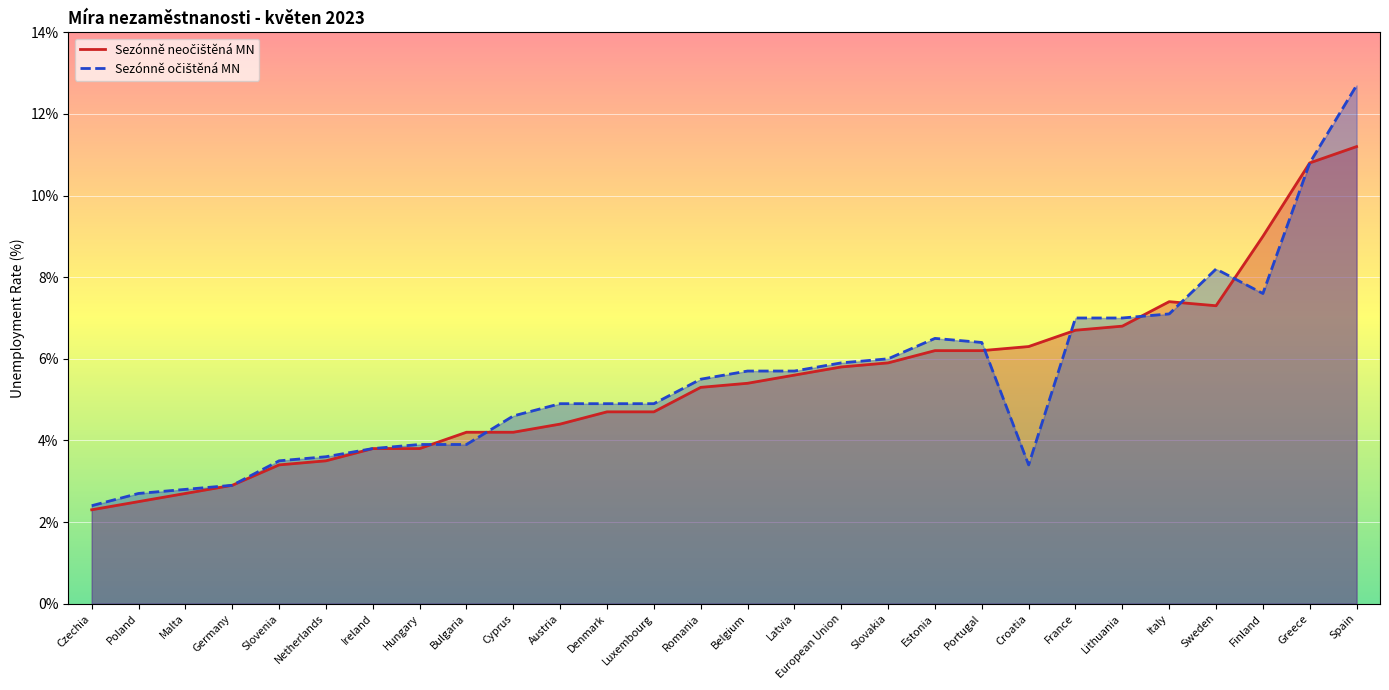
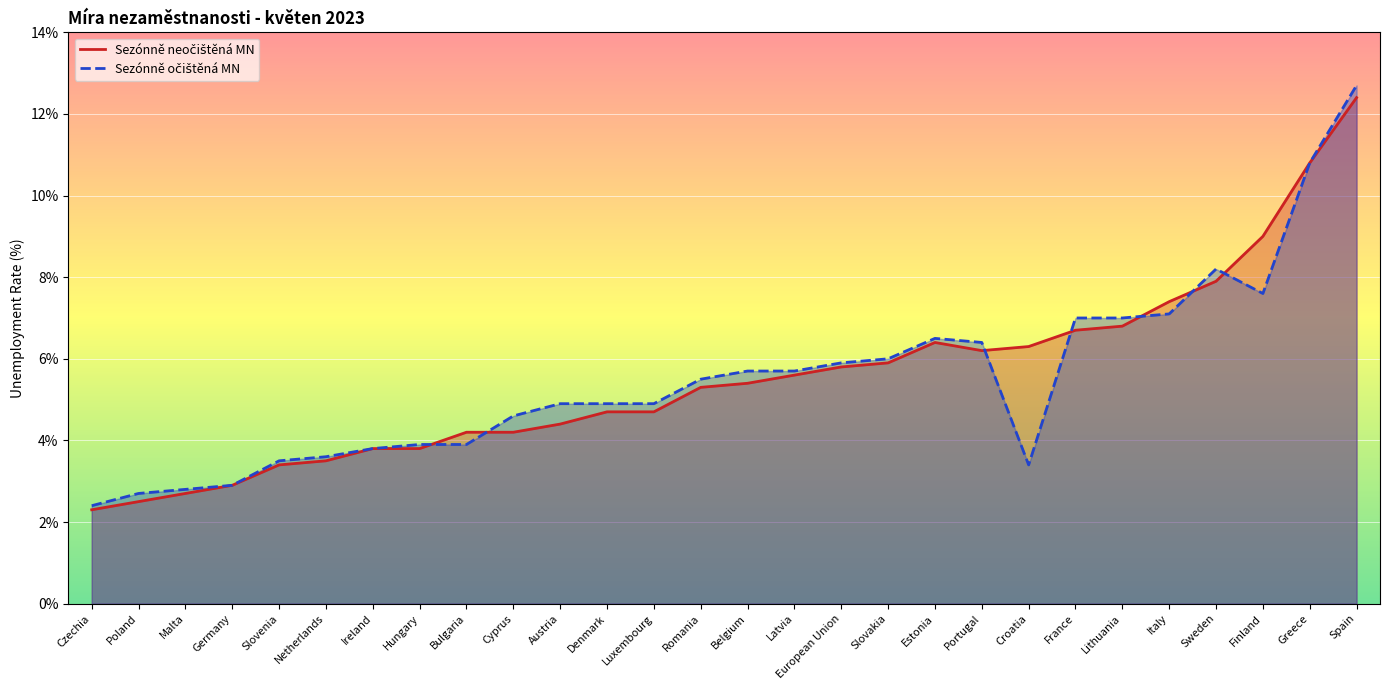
  {
    "Sezónně neočištěná MN": {
      "Czechia": "2.3%",
      "Poland": "2.5%",
      "Malta": "2.7%",
      "Slovenia": "3.4%",
      "Netherlands": "3.5%",
      "Hungary": "3.8%",
      "Bulgaria": "4.2%",
      "Cyprus": "4.2%",
      "Austria": "4.4%",
      "Denmark": "4.7%",
      "Luxembourg": "4.7%",
      "Romania": "5.3%",
      "Belgium": "5.4%",
      "Latvia": "5.6%",
      "European Union": "5.8%",
      "Slovakia": "5.9%",
-     "Estonia": "6.2%",
+     "Estonia": "6.4%",
      "Portugal": "6.2%",
      "Croatia": "6.3%",
      "France": "6.7%",
      "Lithuania": "6.8%",
      "Italy": "7.4%",
-     "Sweden": "7.3%",
+     "Sweden": "7.9%",
      "Finland": "9.0%",
-     "Spain": "11.2%"
+     "Spain": "12.4%"
    },
    "Sezónně očištěná MN": {
      "Czechia": "2.4%",
      "Poland": "2.7%",
      "Malta": "2.8%",
      "Slovenia": "3.5%",
      "Netherlands": "3.6%",
      "Hungary": "3.9%",
      "Bulgaria": "3.9%",
      "Cyprus": "4.6%",
      "Austria": "4.9%",
      "Denmark": "4.9%",
      "Luxembourg": "4.9%",
      "Romania": "5.5%",
      "Belgium": "5.7%",
      "Latvia": "5.7%",
      "European Union": "5.9%",
      "Slovakia": "6.0%",
      "Estonia": "6.5%",
      "Portugal": "6.4%",
      "Croatia": "3.4%",
      "France": "7.0%",
      "Lithuania": "7.0%",
      "Italy": "7.1%",
      "Sweden": "8.2%",
      "Finland": "7.6%",
      "Spain": "12.7%"
    }
  }
